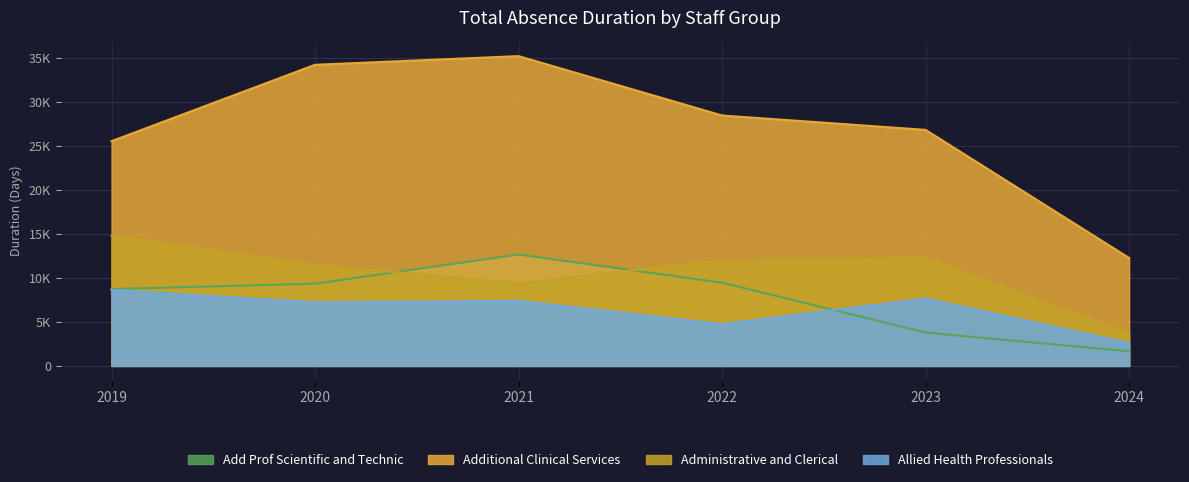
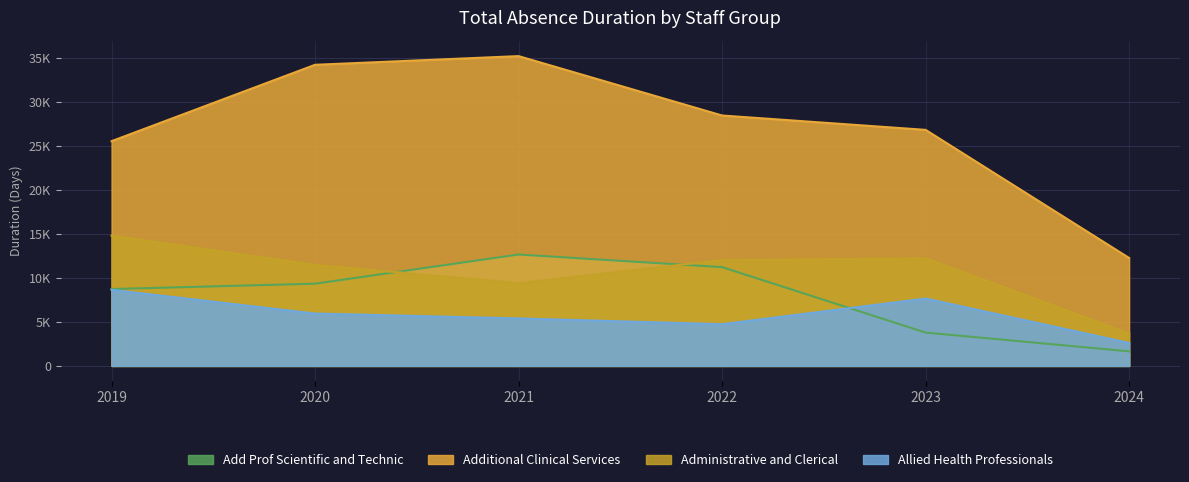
  {
    "Add Prof Scientific and Technic": {
      "2020": 9000,
      "2021": 13000,
-     "2022": 9000,
+     "2022": 11000,
      "2023": 4000,
      "2024": 2000
    },
    "Allied Health Professionals": {
-     "2020": 7000,
-     "2021": 7000,
+     "2020": 6000,
+     "2021": 5000,
      "2022": 5000,
      "2023": 8000,
      "2024": 3000
    }
  }
